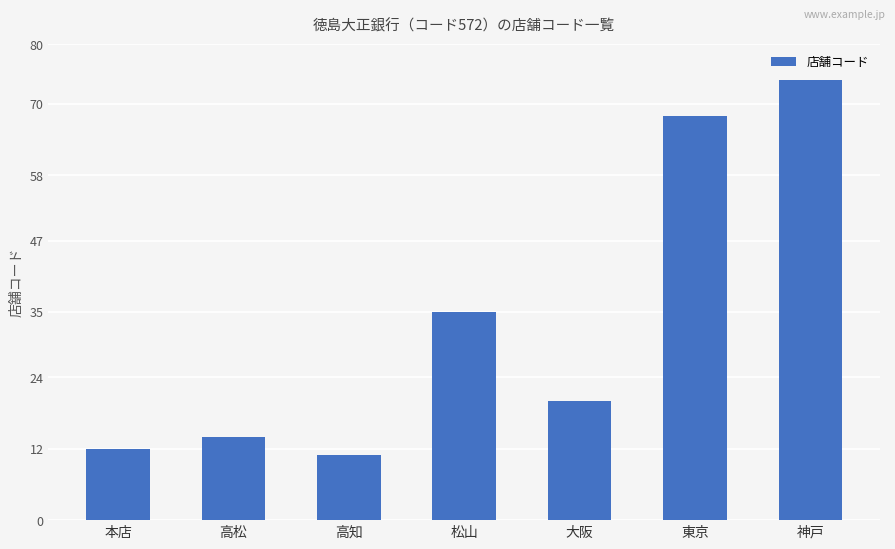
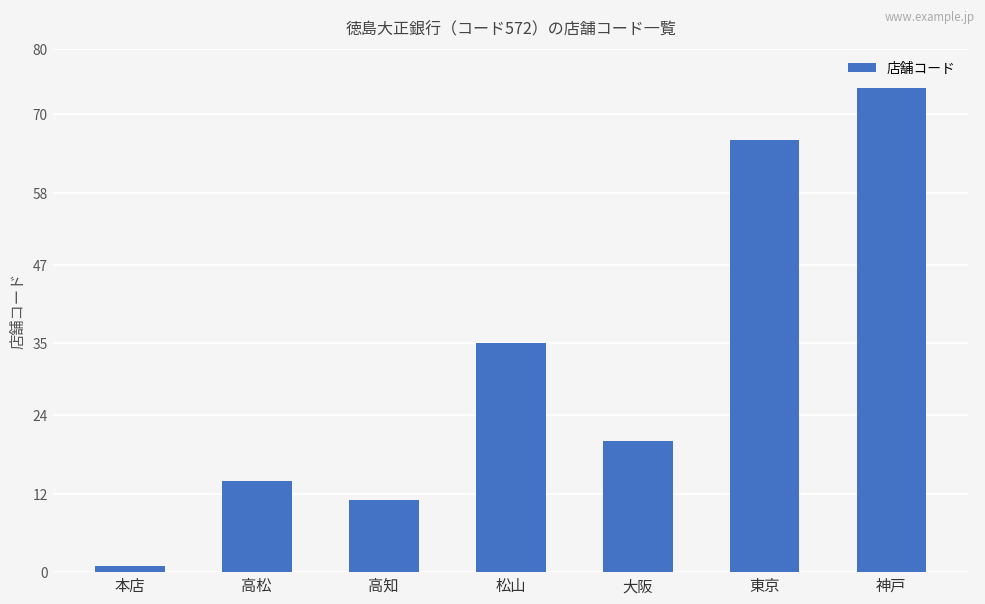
  {
-   "本店": 12,
+   "本店": 1,
    "高松": 14,
    "高知": 11,
    "松山": 35,
    "大阪": 20,
-   "東京": 68,
+   "東京": 66,
    "神戸": 74
  }
